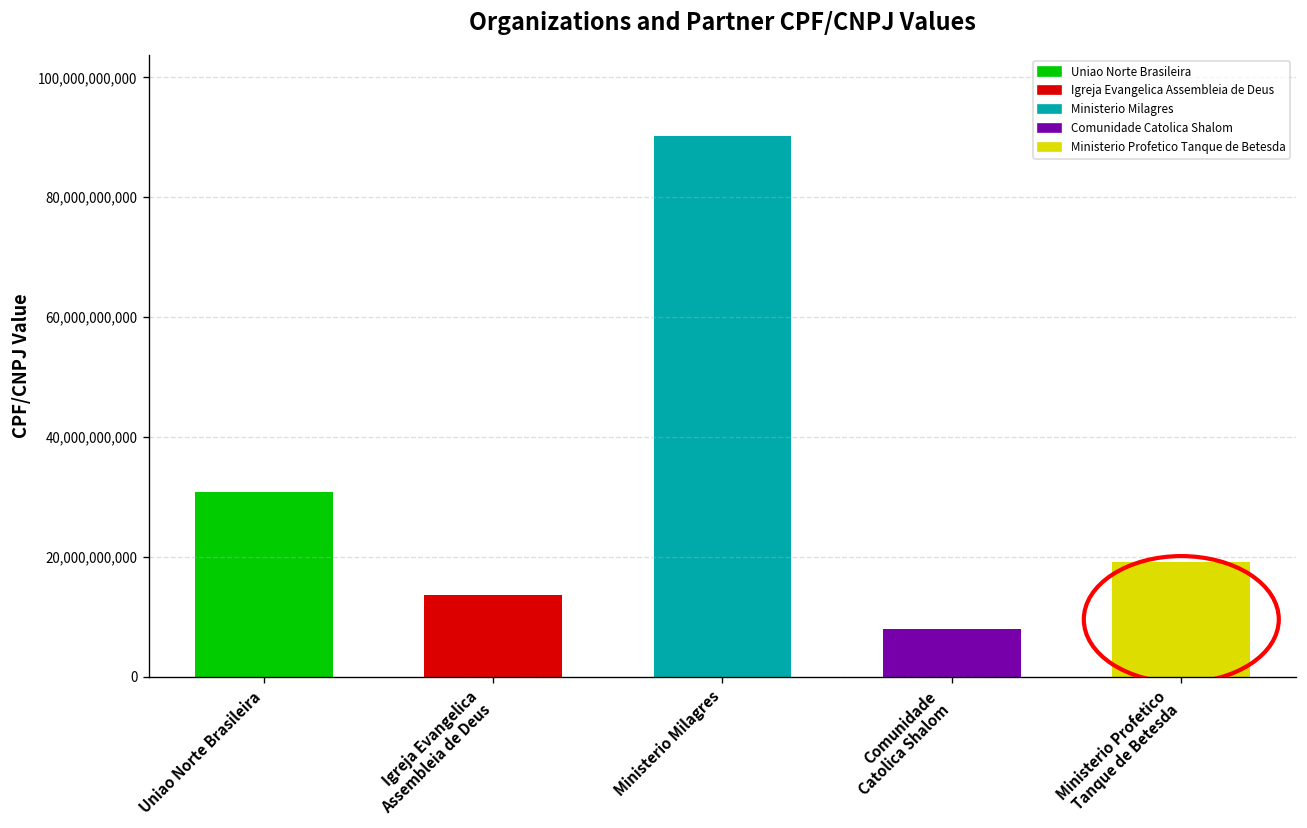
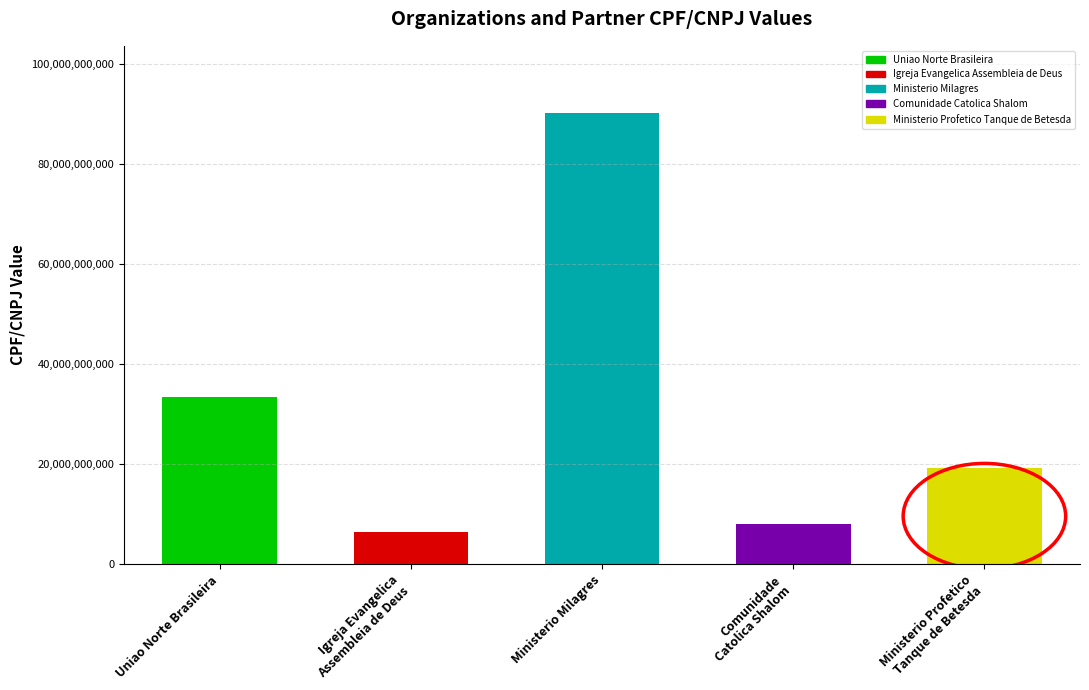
  {
-   "Uniao Norte Brasileira": "31,000,000,000",
-   "Igreja Evangelica Assembleia de Deus": "14,000,000,000",
+   "Uniao Norte Brasileira": "33,000,000,000",
+   "Igreja Evangelica Assembleia de Deus": "6,000,000,000",
    "Ministerio Milagres": "90,000,000,000",
    "Comunidade Catolica Shalom": "8,000,000,000",
    "Ministerio Profetico Tanque de Betesda": "19,000,000,000"
  }
